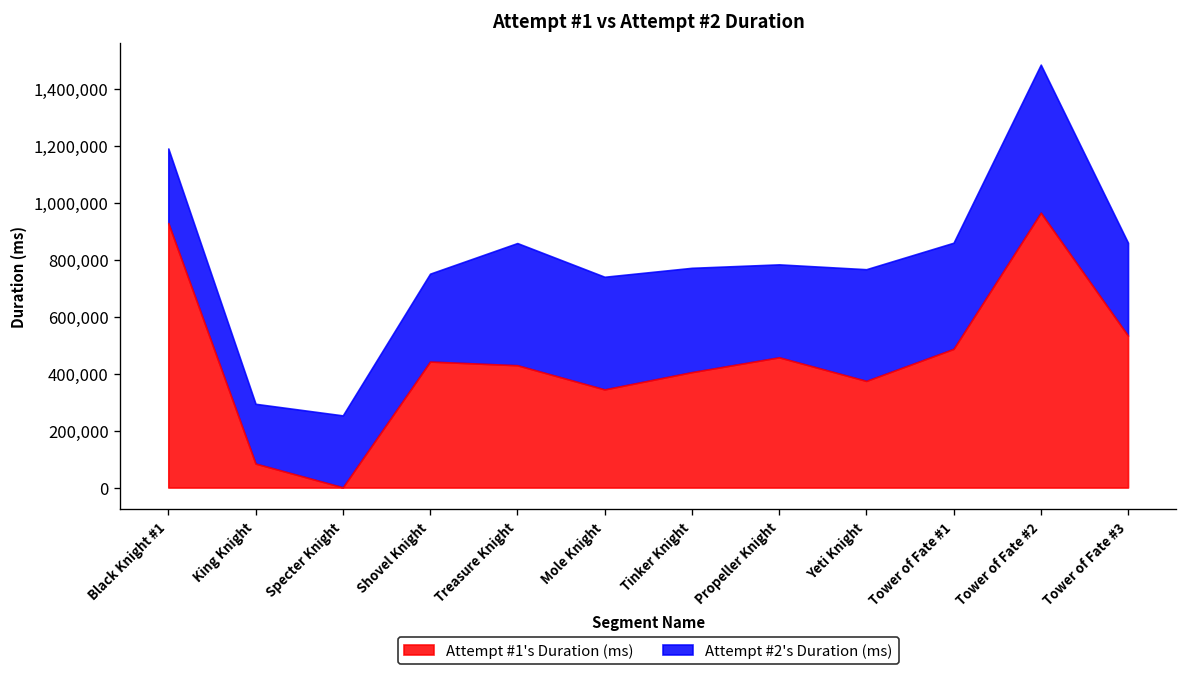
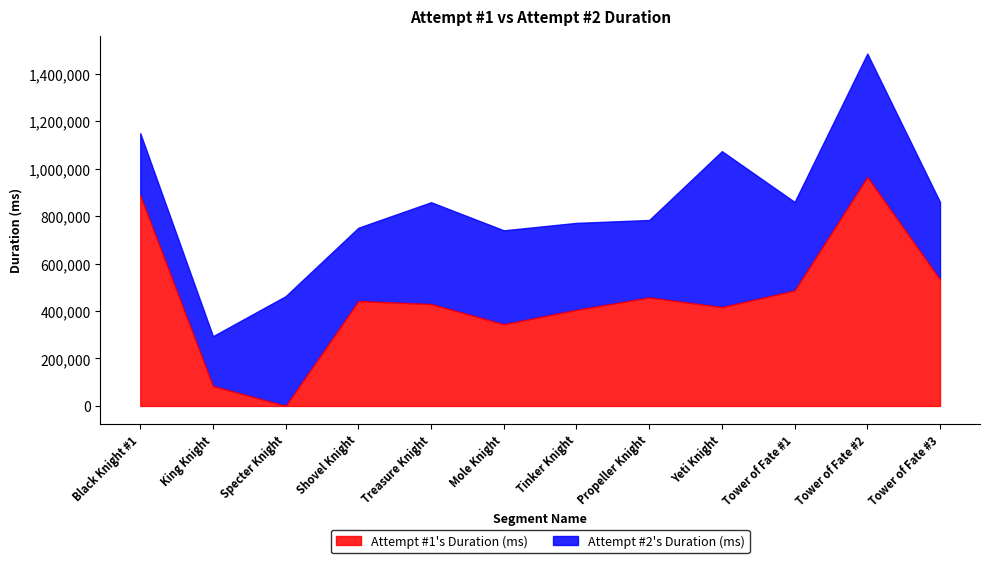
  {
    "Attempt #1's Duration (ms)": {
-     "Black Knight #1": "930,000",
+     "Black Knight #1": "890,000",
      "King Knight": "80,000",
      "Shovel Knight": "440,000",
      "Treasure Knight": "430,000",
      "Mole Knight": "340,000",
      "Tinker Knight": "410,000",
      "Propeller Knight": "460,000",
-     "Yeti Knight": "370,000",
+     "Yeti Knight": "420,000",
      "Tower of Fate #1": "490,000",
      "Tower of Fate #2": "970,000",
      "Tower of Fate #3": "530,000"
    },
    "Attempt #2's Duration (ms)": {
      "Black Knight #1": "260,000",
      "King Knight": "210,000",
-     "Specter Knight": "250,000",
+     "Specter Knight": "460,000",
      "Shovel Knight": "310,000",
      "Treasure Knight": "430,000",
      "Mole Knight": "400,000",
      "Tinker Knight": "370,000",
      "Propeller Knight": "330,000",
-     "Yeti Knight": "390,000",
+     "Yeti Knight": "660,000",
      "Tower of Fate #1": "370,000",
      "Tower of Fate #2": "520,000",
      "Tower of Fate #3": "330,000"
    }
  }
